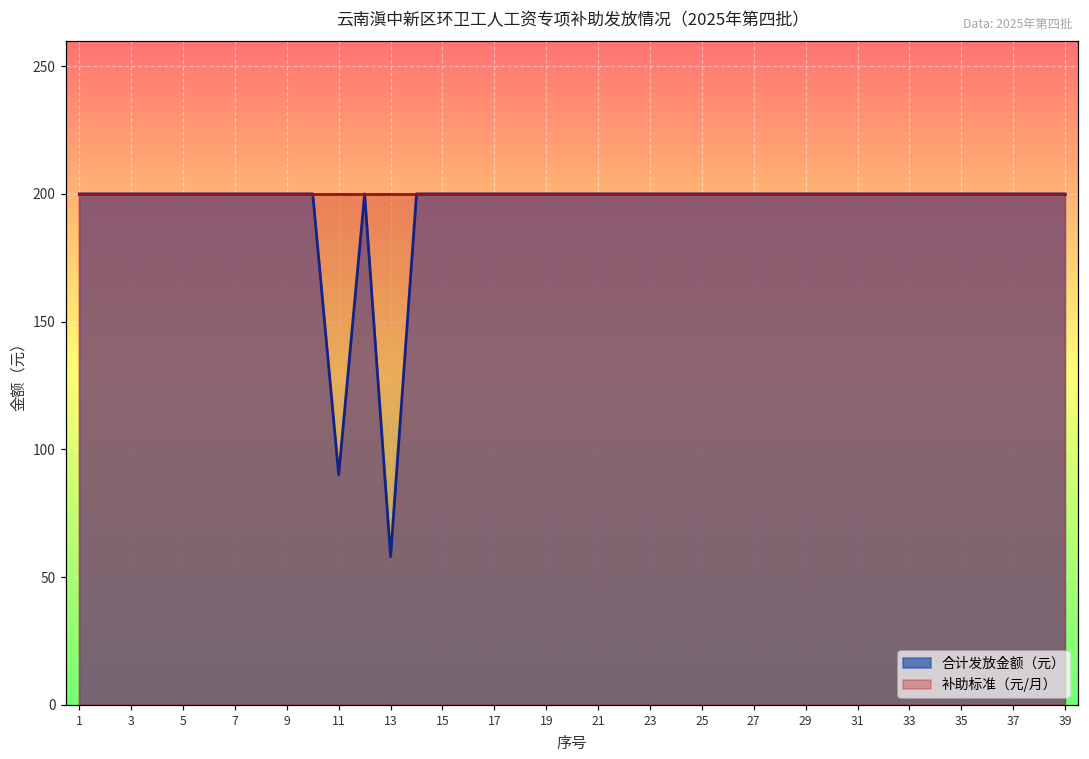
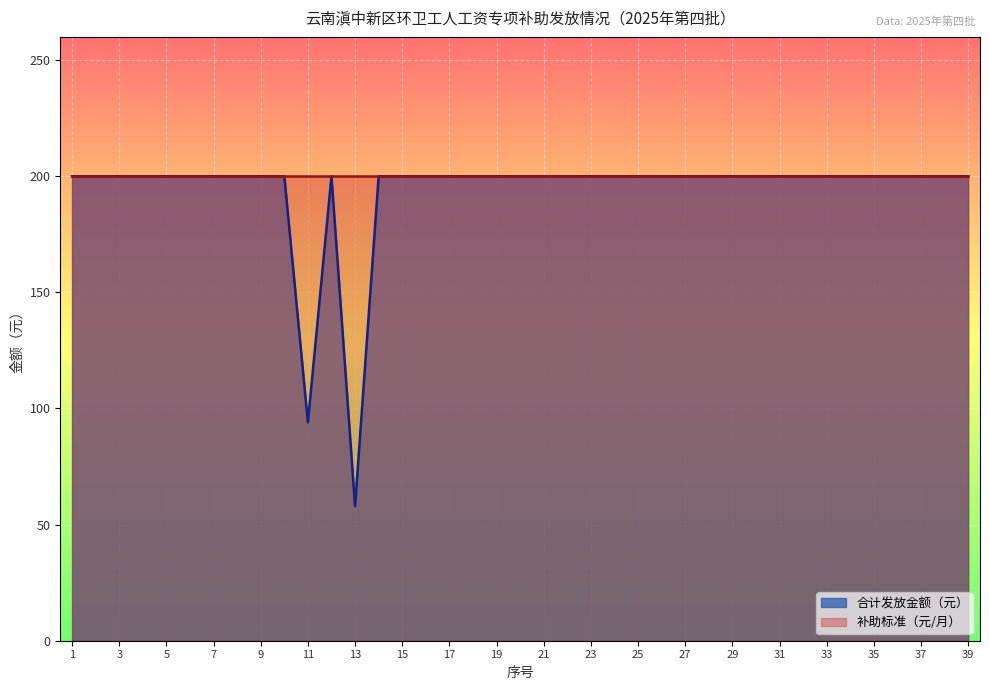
  {
    "合计发放金额（元）": {
-     "11": 90,
+     "11": 94,
      "13": 58
    },
    "补助标准（元/月）": {
      "11": 200,
      "13": 200
    }
  }
